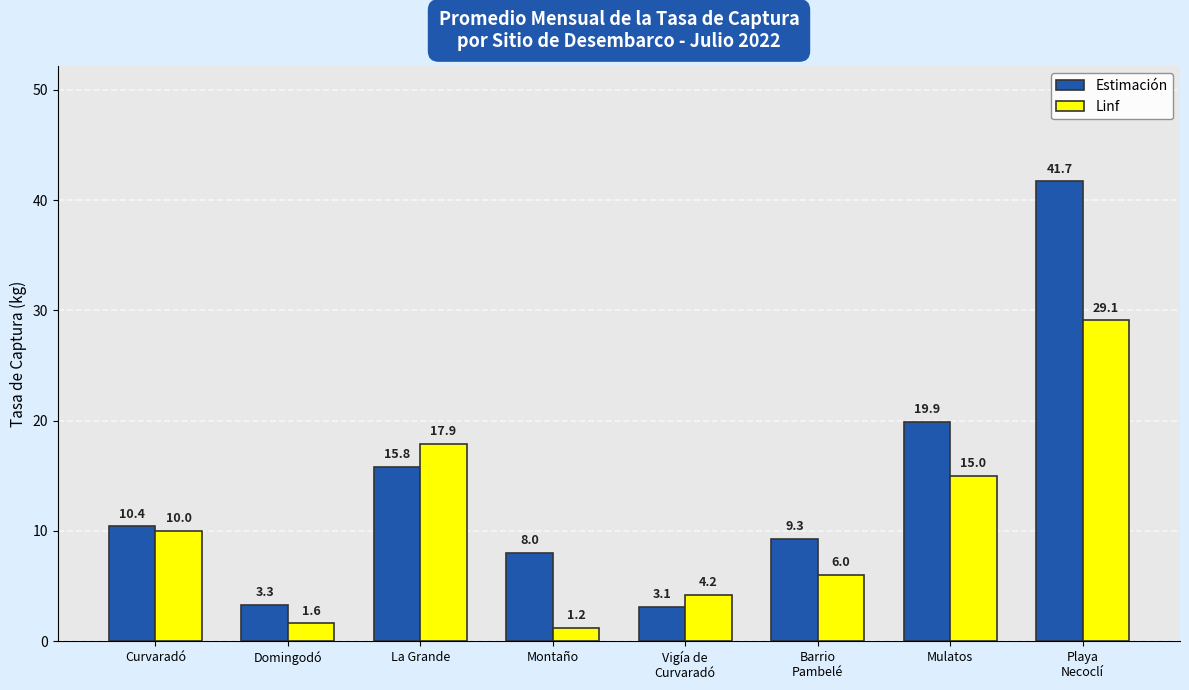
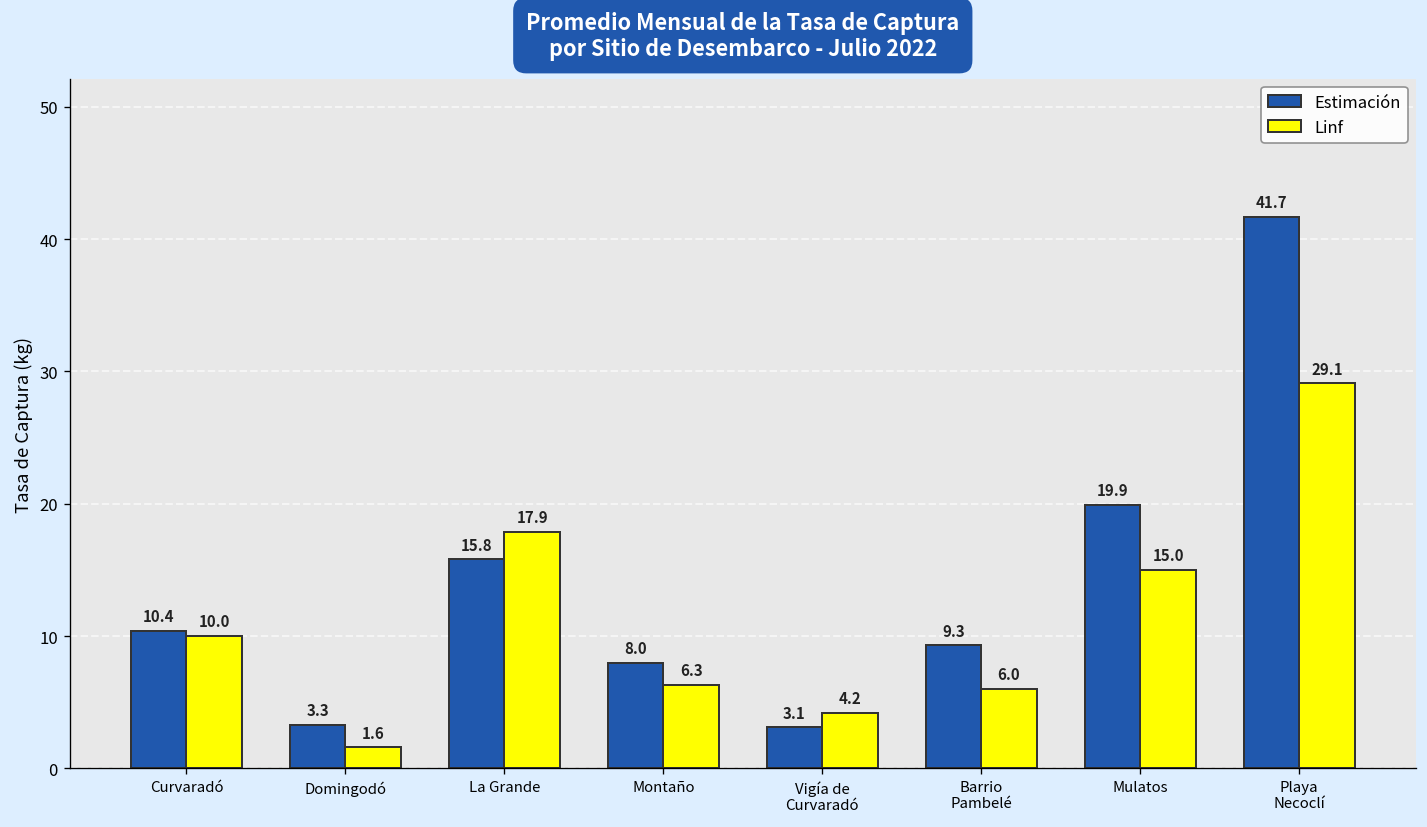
  {
    "Estimación": {
      "Curvaradó": 10.4,
      "Domingodó": 3.3,
      "La Grande": 15.8,
      "Montaño": 8.0,
      "Vigía de Curvaradó": 3.1,
      "Barrio Pambelé": 9.3,
      "Mulatos": 19.9,
      "Playa Necoclí": 41.7
    },
    "Linf": {
      "Curvaradó": 10.0,
      "Domingodó": 1.6,
      "La Grande": 17.9,
-     "Montaño": 1.2,
+     "Montaño": 6.3,
      "Vigía de Curvaradó": 4.2,
      "Barrio Pambelé": 6.0,
      "Mulatos": 15.0,
      "Playa Necoclí": 29.1
    }
  }
